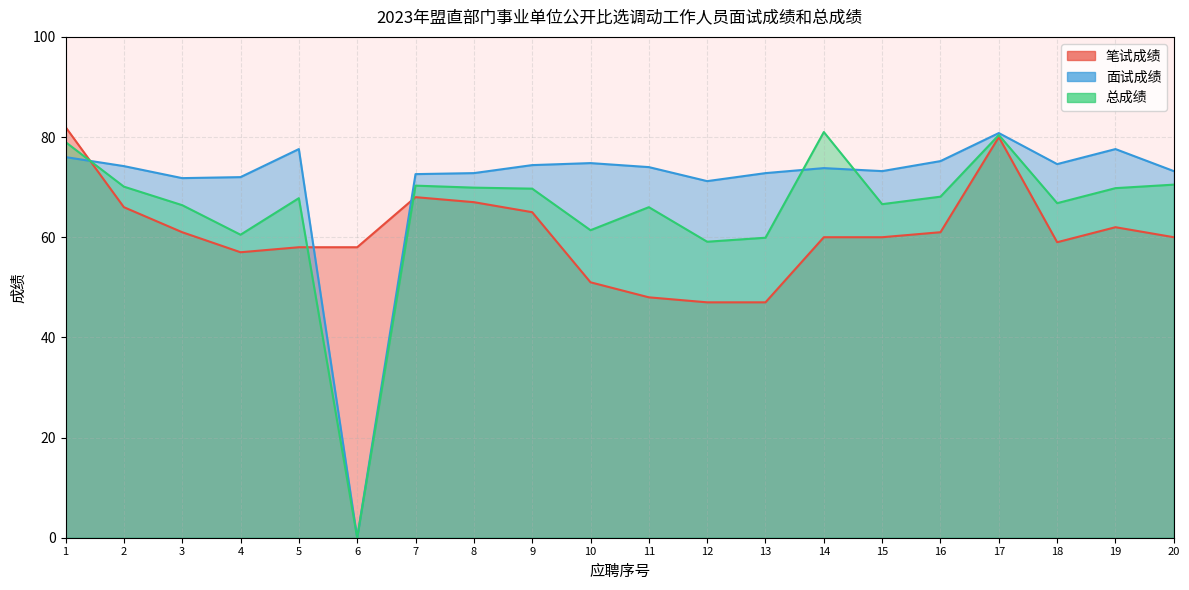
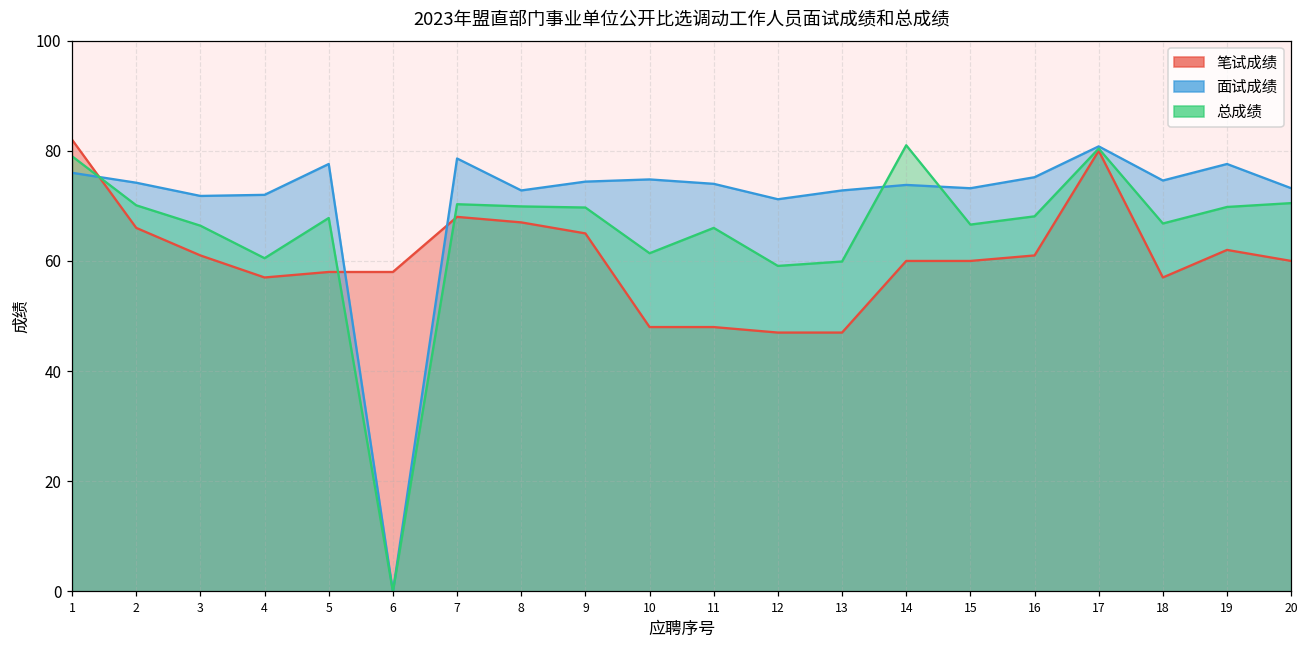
  {
    "笔试成绩": {
      "1": 82,
      "2": 66,
      "3": 61,
      "4": 57,
      "5": 58,
      "6": 58,
      "7": 68,
      "8": 67,
      "9": 65,
-     "10": 51,
+     "10": 48,
      "11": 48,
      "12": 47,
      "13": 47,
      "14": 60,
      "15": 60,
      "16": 61,
-     "18": 59,
+     "18": 57,
      "19": 62,
      "20": 60
    },
    "面试成绩": {
      "1": 76,
      "2": 74,
      "3": 72,
      "4": 72,
      "5": 78,
-     "7": 73,
+     "7": 79,
      "8": 73,
      "9": 74,
      "10": 75,
      "11": 74,
      "12": 71,
      "13": 73,
      "14": 74,
      "15": 73,
      "16": 75,
      "18": 75,
      "19": 78,
      "20": 73
    },
    "总成绩": {
      "1": 79,
      "2": 70,
      "3": 66,
      "4": 61,
      "5": 68,
      "7": 70,
      "8": 70,
      "9": 70,
      "10": 61,
      "11": 66,
      "12": 59,
      "13": 60,
      "14": 81,
      "15": 67,
      "16": 68,
      "18": 67,
      "19": 70,
      "20": 71
    }
  }
